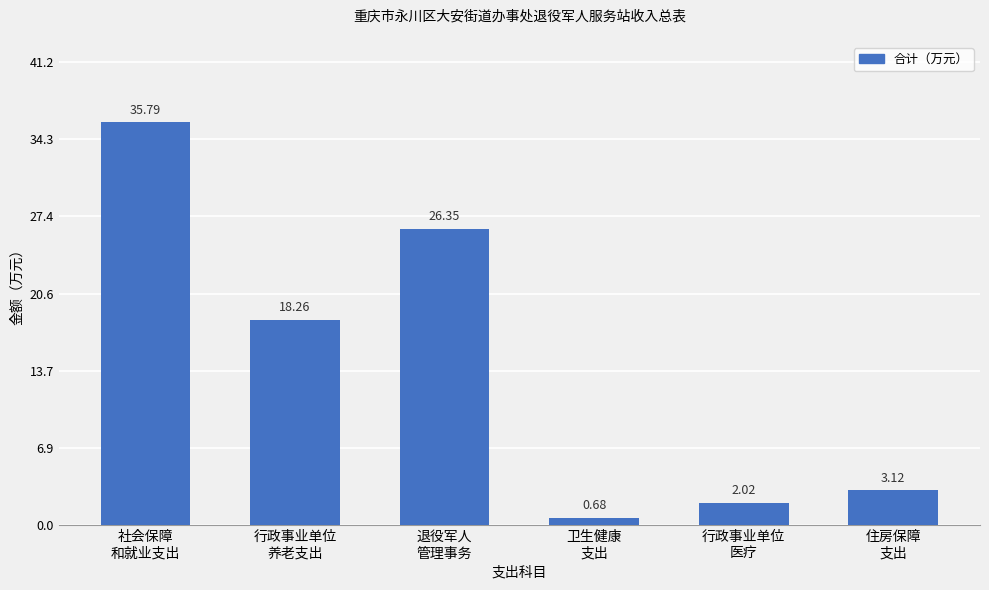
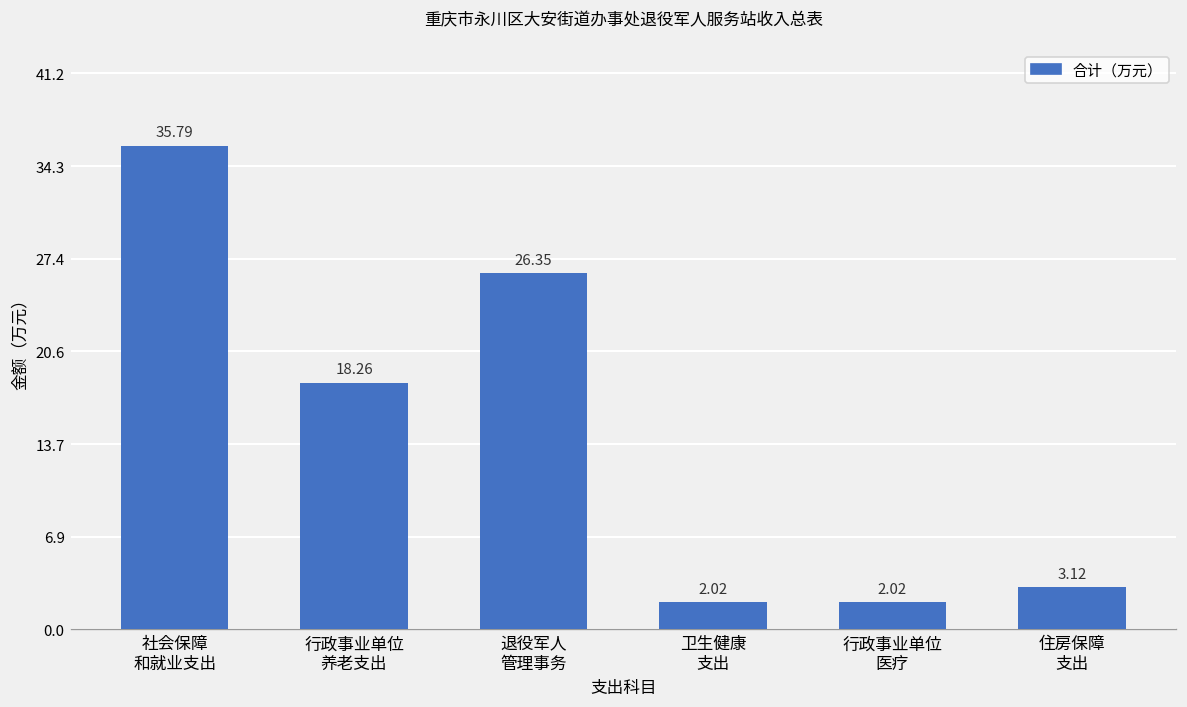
  {
    "社会保障 和就业支出": 35.79,
    "行政事业单位 养老支出": 18.26,
    "退役军人 管理事务": 26.35,
-   "卫生健康 支出": 0.68,
+   "卫生健康 支出": 2.02,
    "行政事业单位 医疗": 2.02,
    "住房保障 支出": 3.12
  }
